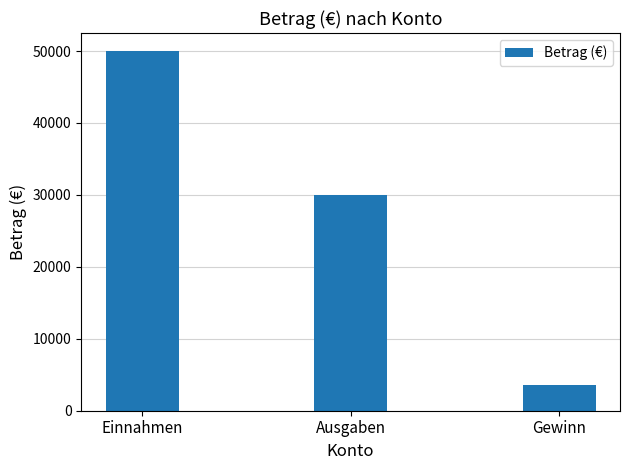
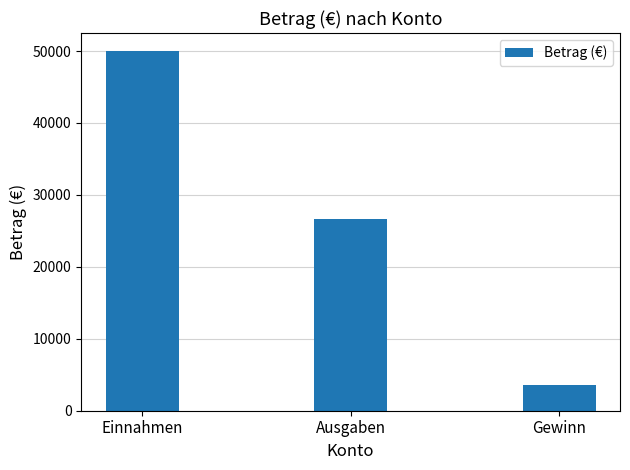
  {
    "Einnahmen": 50000,
-   "Ausgaben": 30000,
+   "Ausgaben": 27000,
    "Gewinn": 4000
  }
